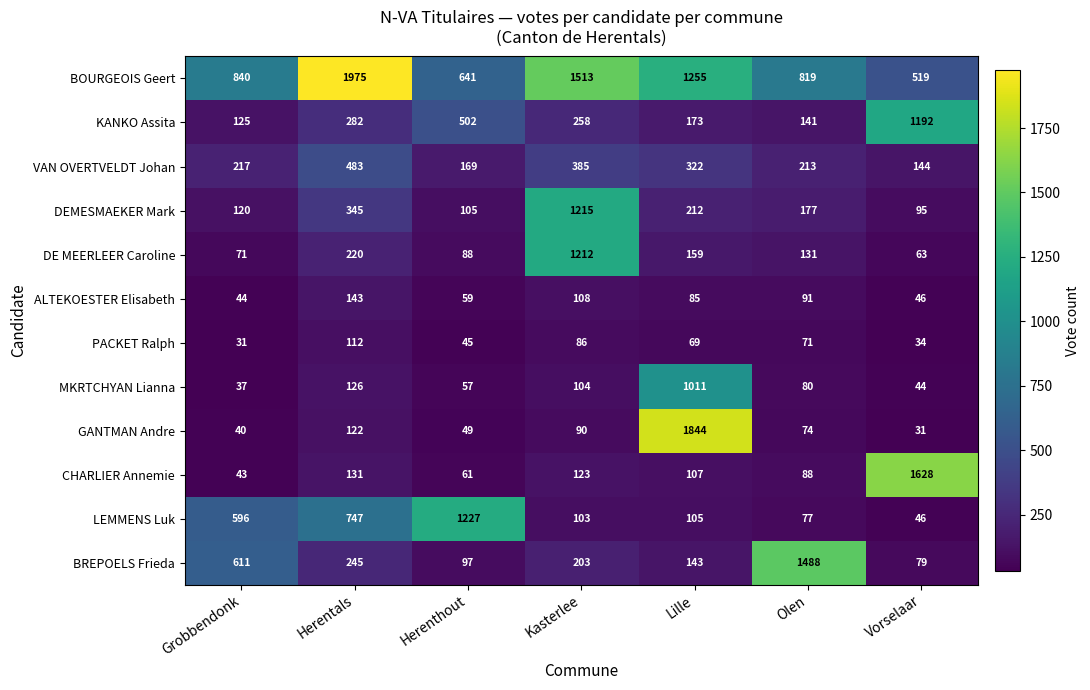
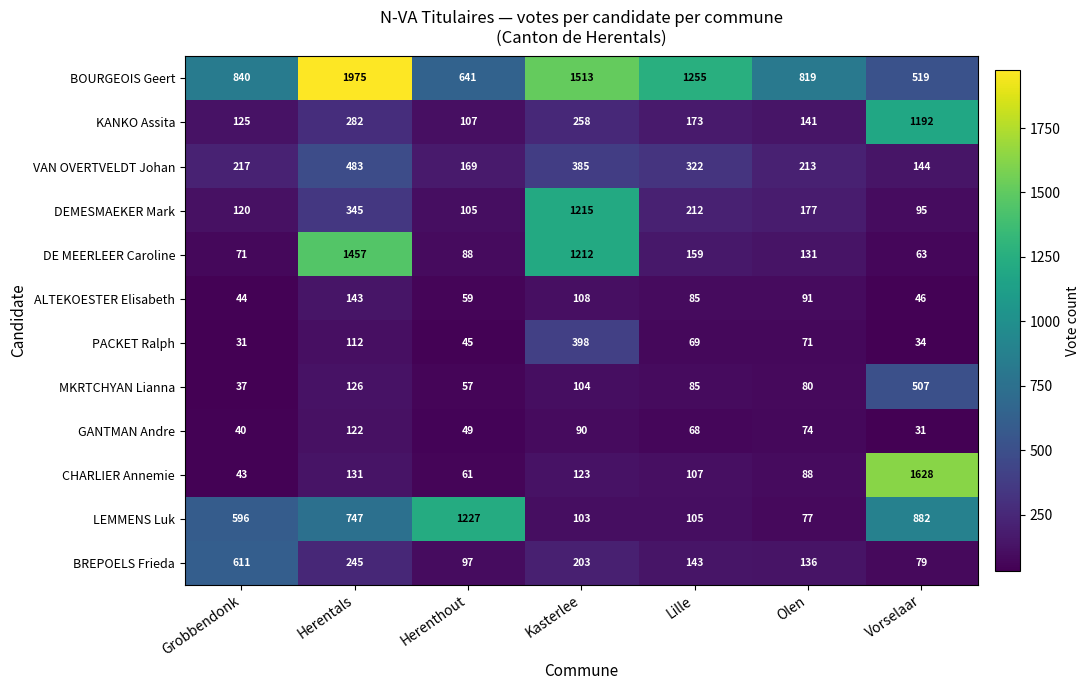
  {
    "BOURGEOIS Geert": {
      "Grobbendonk": 840,
      "Herentals": 1975,
      "Herenthout": 641,
      "Kasterlee": 1513,
      "Lille": 1255,
      "Olen": 819,
      "Vorselaar": 519
    },
    "KANKO Assita": {
      "Grobbendonk": 125,
      "Herentals": 282,
-     "Herenthout": 502,
+     "Herenthout": 107,
      "Kasterlee": 258,
      "Lille": 173,
      "Olen": 141,
      "Vorselaar": 1192
    },
    "VAN OVERTVELDT Johan": {
      "Grobbendonk": 217,
      "Herentals": 483,
      "Herenthout": 169,
      "Kasterlee": 385,
      "Lille": 322,
      "Olen": 213,
      "Vorselaar": 144
    },
    "DEMESMAEKER Mark": {
      "Grobbendonk": 120,
      "Herentals": 345,
      "Herenthout": 105,
      "Kasterlee": 1215,
      "Lille": 212,
      "Olen": 177,
      "Vorselaar": 95
    },
    "DE MEERLEER Caroline": {
      "Grobbendonk": 71,
-     "Herentals": 220,
+     "Herentals": 1457,
      "Herenthout": 88,
      "Kasterlee": 1212,
      "Lille": 159,
      "Olen": 131,
      "Vorselaar": 63
    },
    "ALTEKOESTER Elisabeth": {
      "Grobbendonk": 44,
      "Herentals": 143,
      "Herenthout": 59,
      "Kasterlee": 108,
      "Lille": 85,
      "Olen": 91,
      "Vorselaar": 46
    },
    "PACKET Ralph": {
      "Grobbendonk": 31,
      "Herentals": 112,
      "Herenthout": 45,
-     "Kasterlee": 86,
+     "Kasterlee": 398,
      "Lille": 69,
      "Olen": 71,
      "Vorselaar": 34
    },
    "MKRTCHYAN Lianna": {
      "Grobbendonk": 37,
      "Herentals": 126,
      "Herenthout": 57,
      "Kasterlee": 104,
-     "Lille": 1011,
+     "Lille": 85,
      "Olen": 80,
-     "Vorselaar": 44
+     "Vorselaar": 507
    },
    "GANTMAN Andre": {
      "Grobbendonk": 40,
      "Herentals": 122,
      "Herenthout": 49,
      "Kasterlee": 90,
-     "Lille": 1844,
+     "Lille": 68,
      "Olen": 74,
      "Vorselaar": 31
    },
    "CHARLIER Annemie": {
      "Grobbendonk": 43,
      "Herentals": 131,
      "Herenthout": 61,
      "Kasterlee": 123,
      "Lille": 107,
      "Olen": 88,
      "Vorselaar": 1628
    },
    "LEMMENS Luk": {
      "Grobbendonk": 596,
      "Herentals": 747,
      "Herenthout": 1227,
      "Kasterlee": 103,
      "Lille": 105,
      "Olen": 77,
-     "Vorselaar": 46
+     "Vorselaar": 882
    },
    "BREPOELS Frieda": {
      "Grobbendonk": 611,
      "Herentals": 245,
      "Herenthout": 97,
      "Kasterlee": 203,
      "Lille": 143,
-     "Olen": 1488,
+     "Olen": 136,
      "Vorselaar": 79
    }
  }
